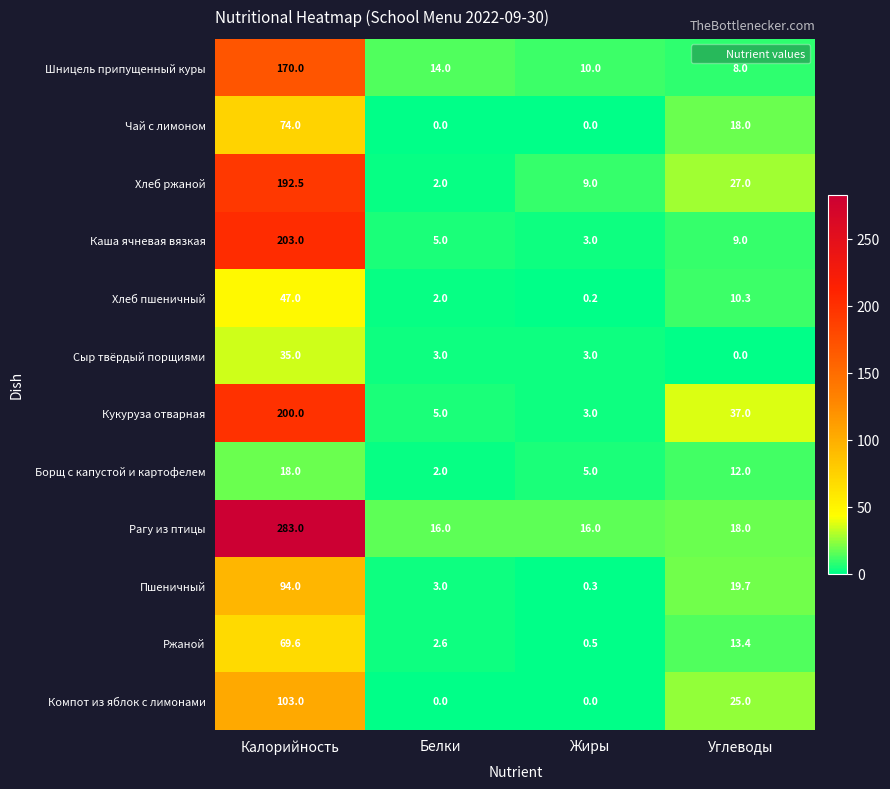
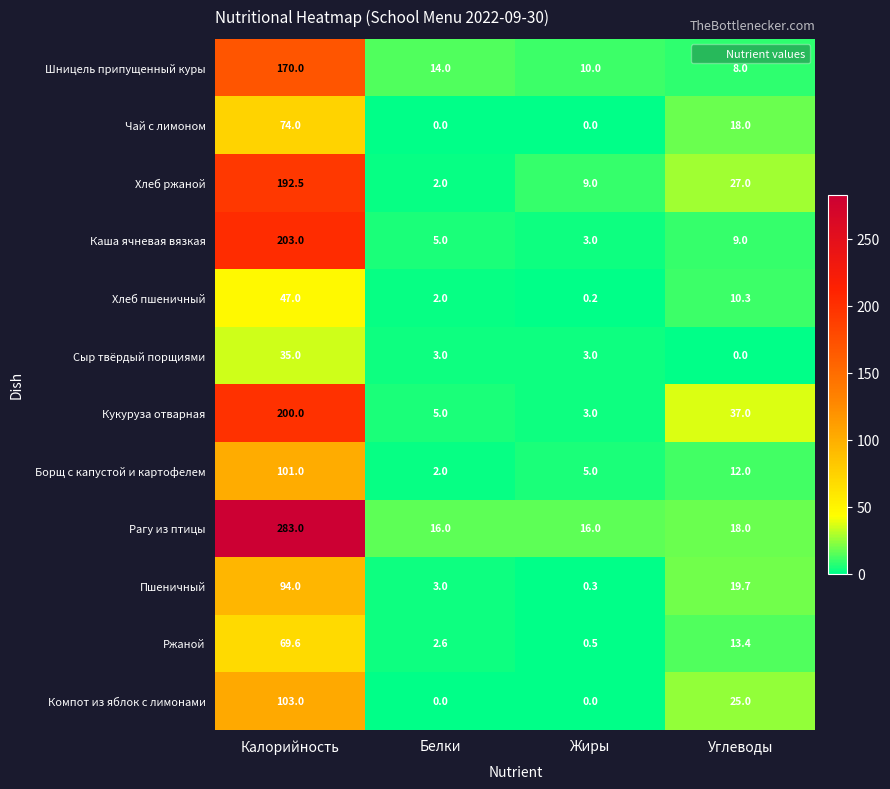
  {
    "Шницель припущенный куры": {
      "Калорийность": 170.0,
      "Белки": 14.0,
      "Жиры": 10.0
    },
    "Чай с лимоном": {
      "Калорийность": 74.0,
      "Белки": 0.0,
      "Жиры": 0.0,
      "Углеводы": 18.0
    },
    "Хлеб ржаной": {
      "Калорийность": 192.5,
      "Белки": 2.0,
      "Жиры": 9.0,
      "Углеводы": 27.0
    },
    "Каша ячневая вязкая": {
      "Калорийность": 203.0,
      "Белки": 5.0,
      "Жиры": 3.0,
      "Углеводы": 9.0
    },
    "Хлеб пшеничный": {
      "Калорийность": 47.0,
      "Белки": 2.0,
      "Жиры": 0.2,
      "Углеводы": 10.3
    },
    "Сыр твёрдый порщиями": {
      "Калорийность": 35.0,
      "Белки": 3.0,
      "Жиры": 3.0,
      "Углеводы": 0.0
    },
    "Кукуруза отварная": {
      "Калорийность": 200.0,
      "Белки": 5.0,
      "Жиры": 3.0,
      "Углеводы": 37.0
    },
    "Борщ с капустой и картофелем": {
-     "Калорийность": 18.0,
+     "Калорийность": 101.0,
      "Белки": 2.0,
      "Жиры": 5.0,
      "Углеводы": 12.0
    },
    "Рагу из птицы": {
      "Калорийность": 283.0,
      "Белки": 16.0,
      "Жиры": 16.0,
      "Углеводы": 18.0
    },
    "Пшеничный": {
      "Калорийность": 94.0,
      "Белки": 3.0,
      "Жиры": 0.3,
      "Углеводы": 19.7
    },
    "Ржаной": {
      "Калорийность": 69.6,
      "Белки": 2.6,
      "Жиры": 0.5,
      "Углеводы": 13.4
    },
    "Компот из яблок с лимонами": {
      "Калорийность": 103.0,
      "Белки": 0.0,
      "Жиры": 0.0,
      "Углеводы": 25.0
    }
  }
